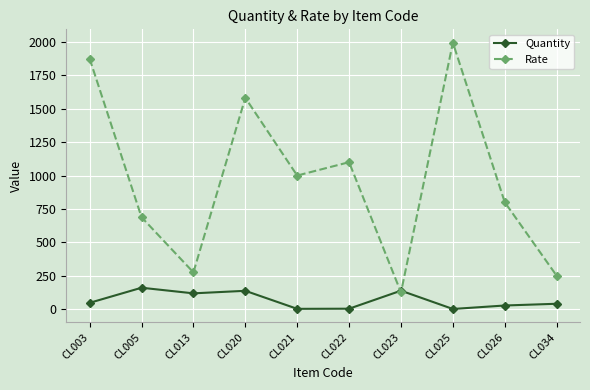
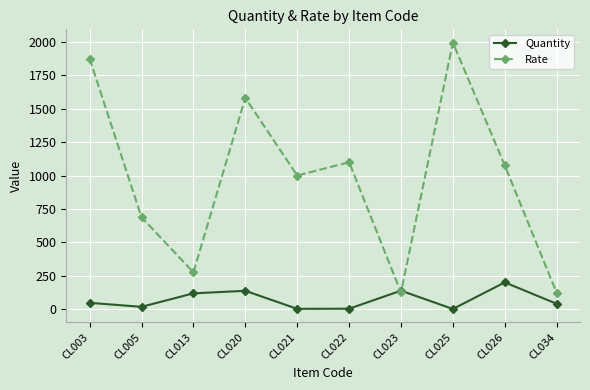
  {
    "Quantity": {
      "CL003": 50,
-     "CL005": 160,
+     "CL005": 20,
      "CL013": 120,
      "CL020": 140,
      "CL021": 0,
      "CL022": 0,
      "CL025": 0,
-     "CL026": 30,
+     "CL026": 200,
      "CL034": 40
    },
    "Rate": {
      "CL003": 1880,
      "CL005": 690,
      "CL013": 280,
      "CL020": 1580,
      "CL021": 1000,
      "CL022": 1100,
      "CL025": 2000,
-     "CL026": 800,
-     "CL034": 250
+     "CL026": 1080,
+     "CL034": 120
    }
  }
